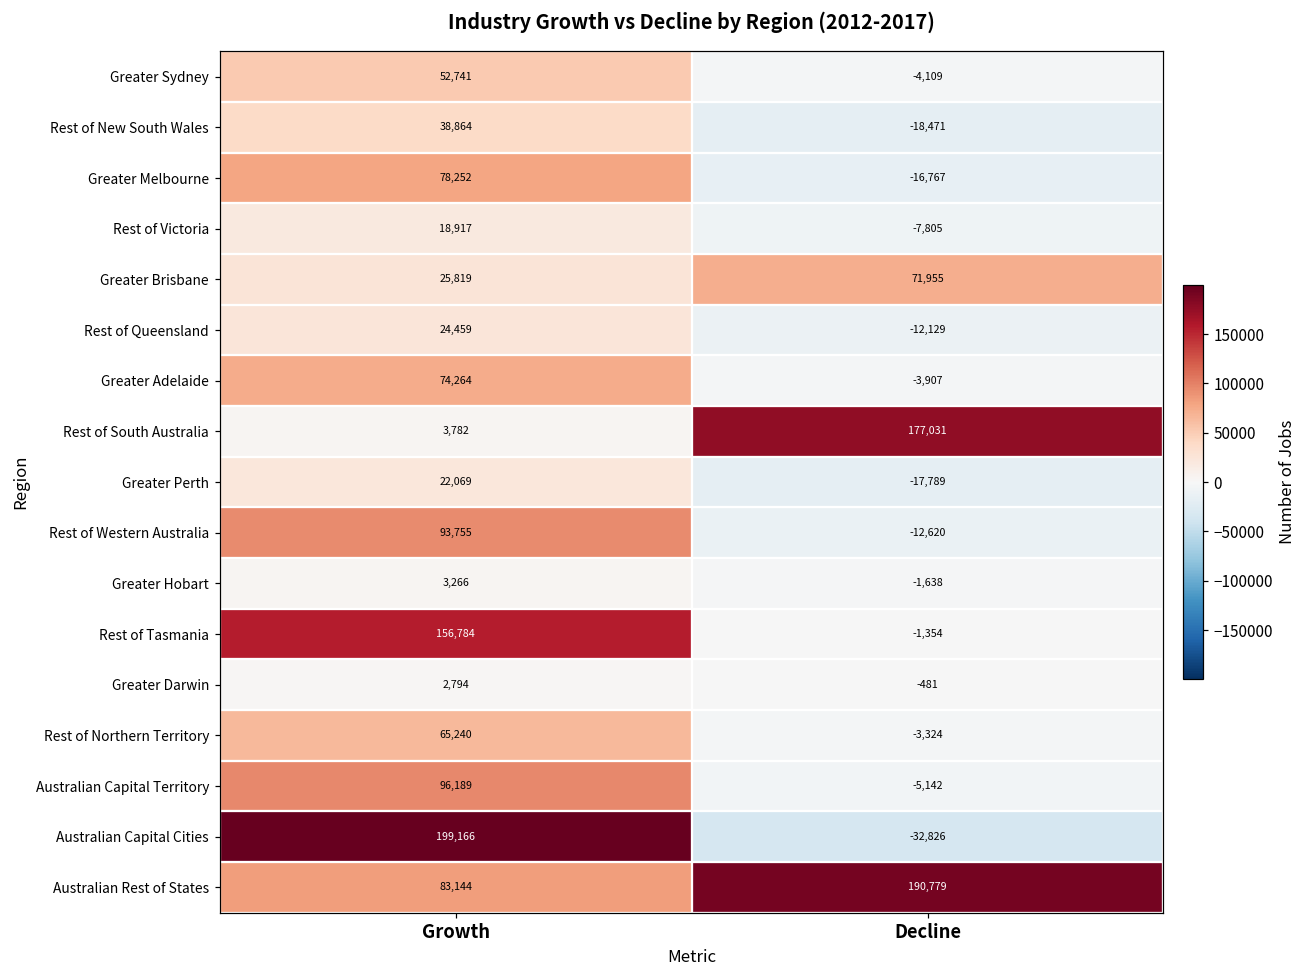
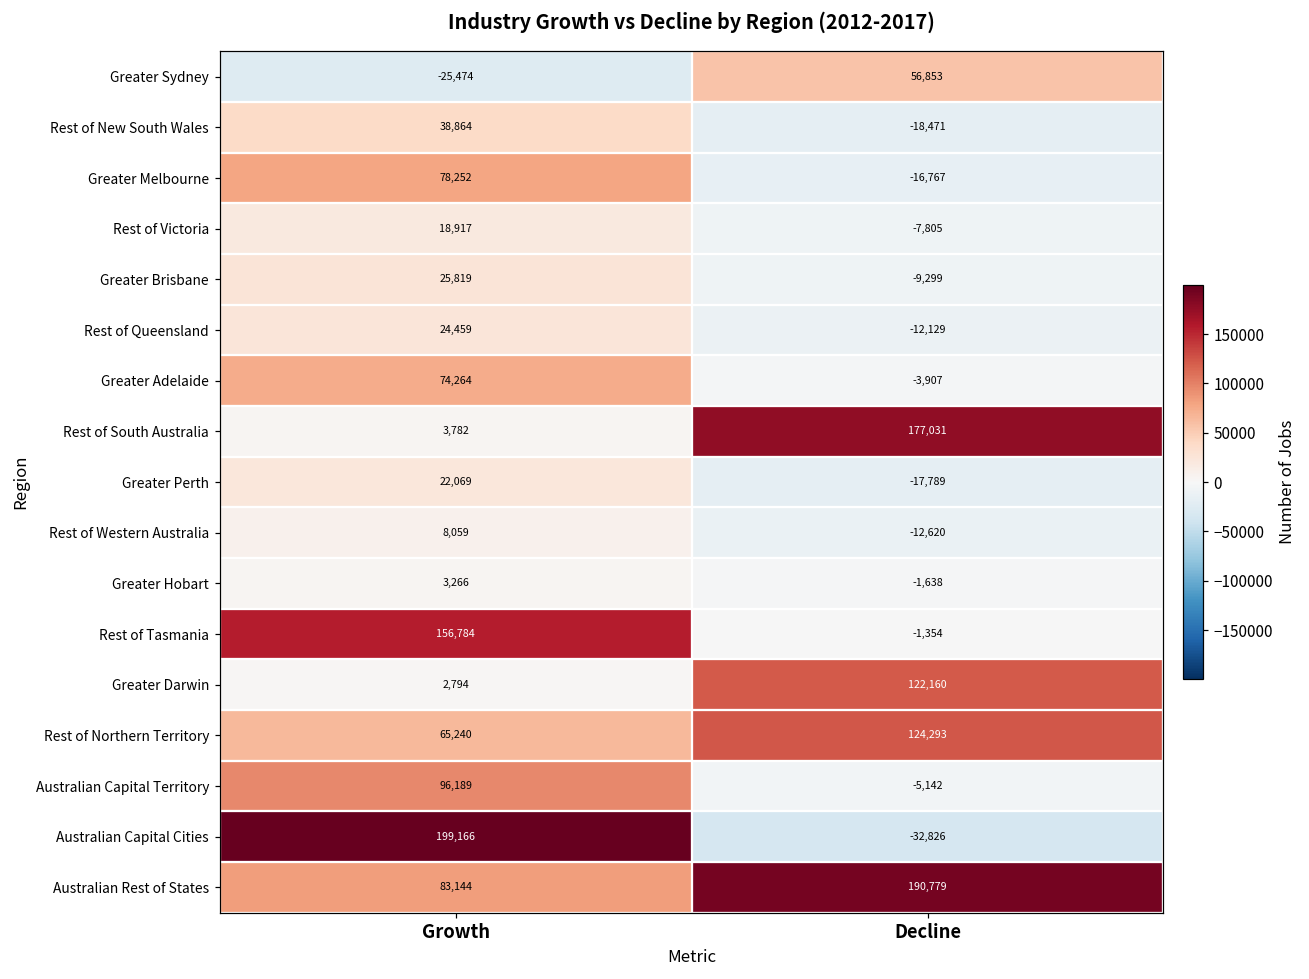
  {
    "Greater Sydney": {
-     "Growth": "52,741",
-     "Decline": "-4,109"
+     "Growth": "-25,474",
+     "Decline": "56,853"
    },
    "Rest of New South Wales": {
      "Growth": "38,864",
      "Decline": "-18,471"
    },
    "Greater Melbourne": {
      "Growth": "78,252",
      "Decline": "-16,767"
    },
    "Rest of Victoria": {
      "Growth": "18,917",
      "Decline": "-7,805"
    },
    "Greater Brisbane": {
      "Growth": "25,819",
-     "Decline": "71,955"
+     "Decline": "-9,299"
    },
    "Rest of Queensland": {
      "Growth": "24,459",
      "Decline": "-12,129"
    },
    "Greater Adelaide": {
      "Growth": "74,264",
      "Decline": "-3,907"
    },
    "Rest of South Australia": {
      "Growth": "3,782",
      "Decline": "177,031"
    },
    "Greater Perth": {
      "Growth": "22,069",
      "Decline": "-17,789"
    },
    "Rest of Western Australia": {
-     "Growth": "93,755",
+     "Growth": "8,059",
      "Decline": "-12,620"
    },
    "Greater Hobart": {
      "Growth": "3,266",
      "Decline": "-1,638"
    },
    "Rest of Tasmania": {
      "Growth": "156,784",
      "Decline": "-1,354"
    },
    "Greater Darwin": {
      "Growth": "2,794",
-     "Decline": "-481"
+     "Decline": "122,160"
    },
    "Rest of Northern Territory": {
      "Growth": "65,240",
-     "Decline": "-3,324"
+     "Decline": "124,293"
    },
    "Australian Capital Territory": {
      "Growth": "96,189",
      "Decline": "-5,142"
    },
    "Australian Capital Cities": {
      "Growth": "199,166",
      "Decline": "-32,826"
    },
    "Australian Rest of States": {
      "Growth": "83,144",
      "Decline": "190,779"
    }
  }
